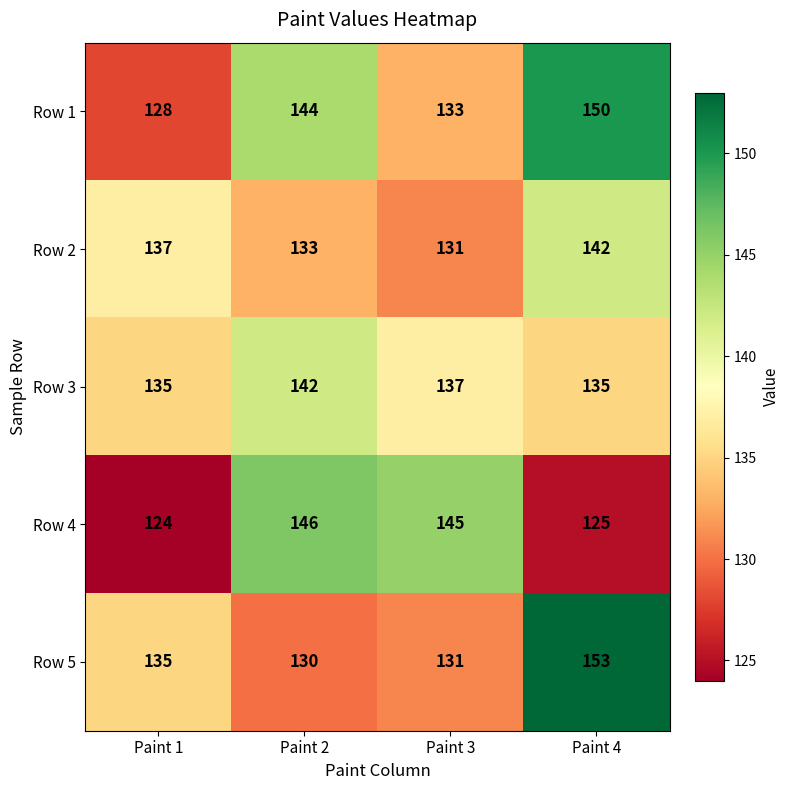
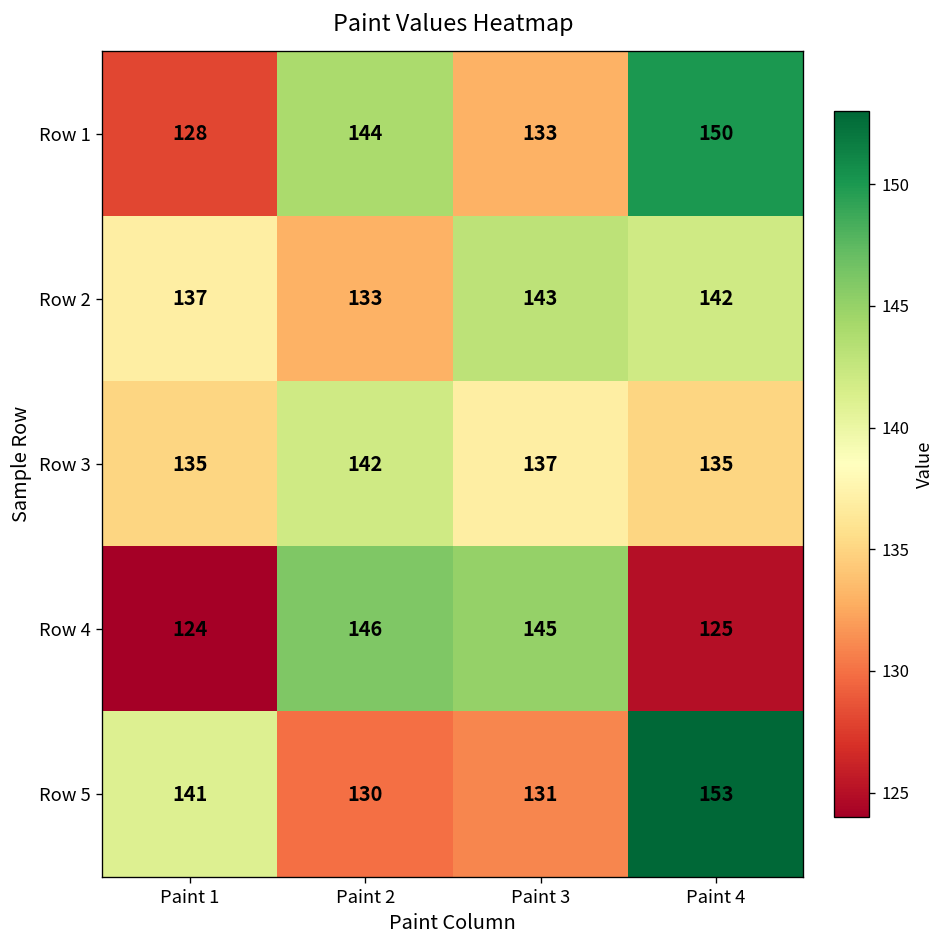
  {
    "Row 1": {
      "Paint 1": 128,
      "Paint 2": 144,
      "Paint 3": 133,
      "Paint 4": 150
    },
    "Row 2": {
      "Paint 1": 137,
      "Paint 2": 133,
-     "Paint 3": 131,
+     "Paint 3": 143,
      "Paint 4": 142
    },
    "Row 3": {
      "Paint 1": 135,
      "Paint 2": 142,
      "Paint 3": 137,
      "Paint 4": 135
    },
    "Row 4": {
      "Paint 1": 124,
      "Paint 2": 146,
      "Paint 3": 145,
      "Paint 4": 125
    },
    "Row 5": {
-     "Paint 1": 135,
+     "Paint 1": 141,
      "Paint 2": 130,
      "Paint 3": 131,
      "Paint 4": 153
    }
  }
